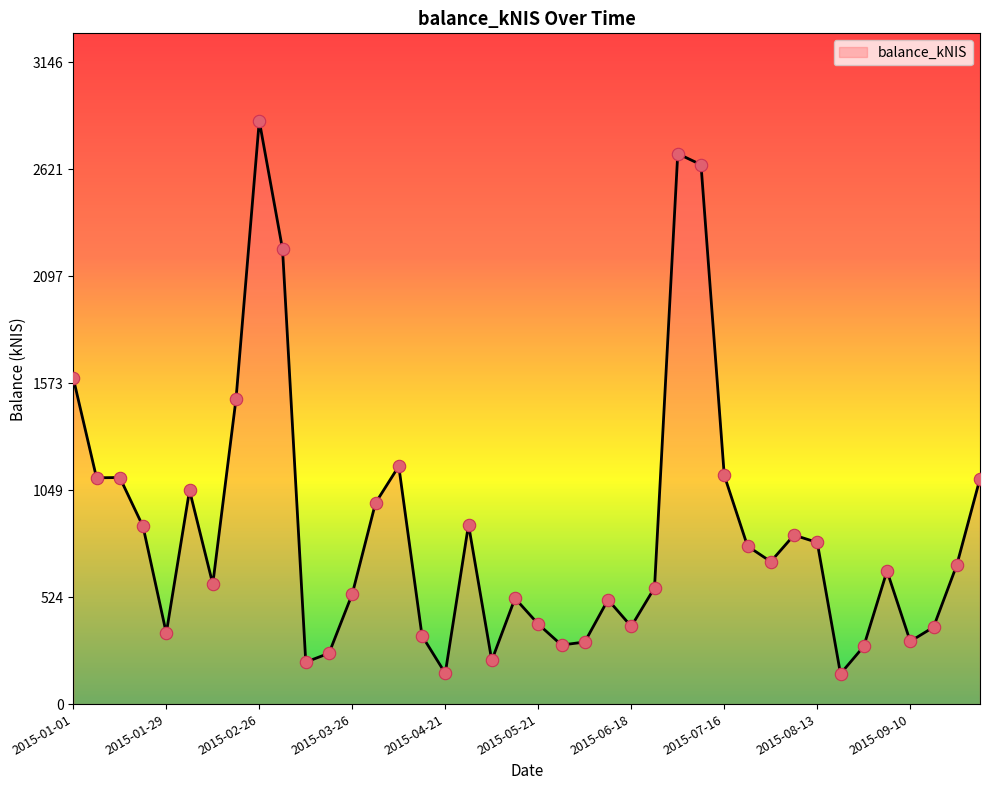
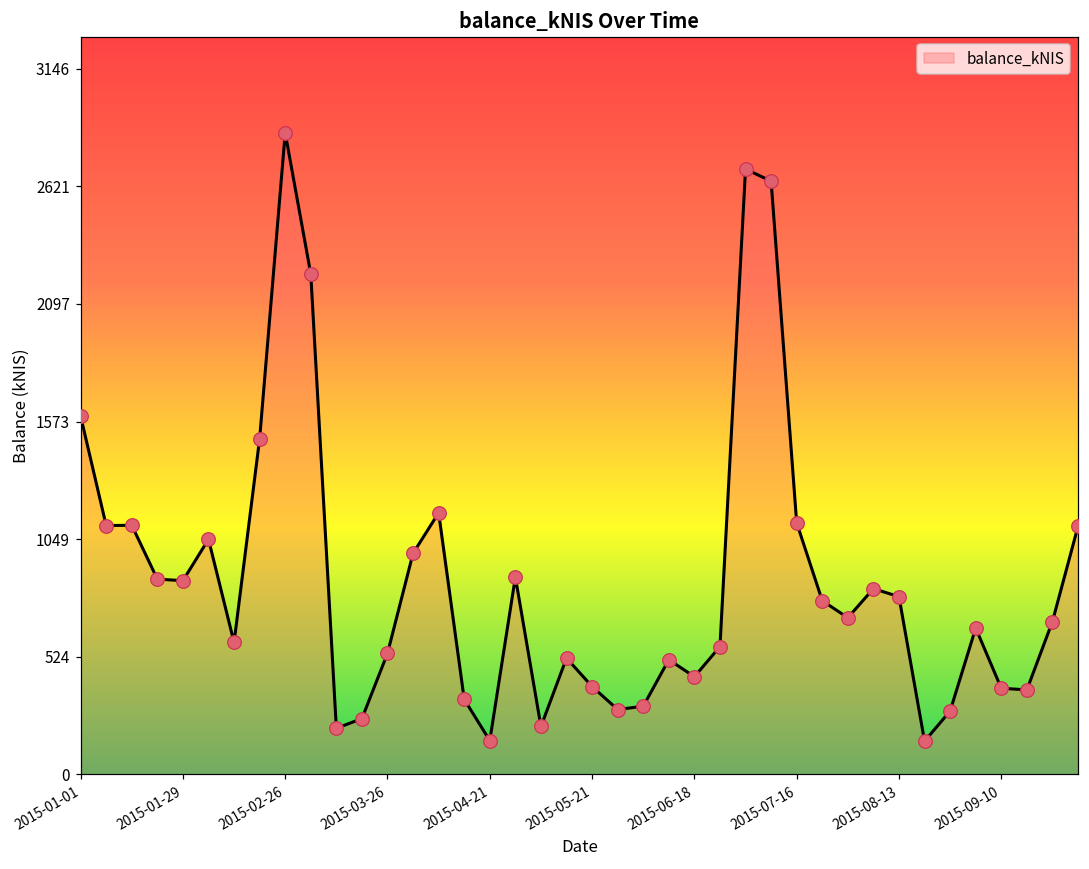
  {
    "2015-01-01": 1600,
-   "2015-01-29": 350,
+   "2015-01-29": 860,
    "2015-02-26": 2860,
    "2015-03-26": 540,
    "2015-04-21": 150,
    "2015-05-21": 390,
-   "2015-06-18": 380,
+   "2015-06-18": 440,
    "2015-07-16": 1120,
    "2015-08-13": 790,
-   "2015-09-10": 310
+   "2015-09-10": 380
  }
